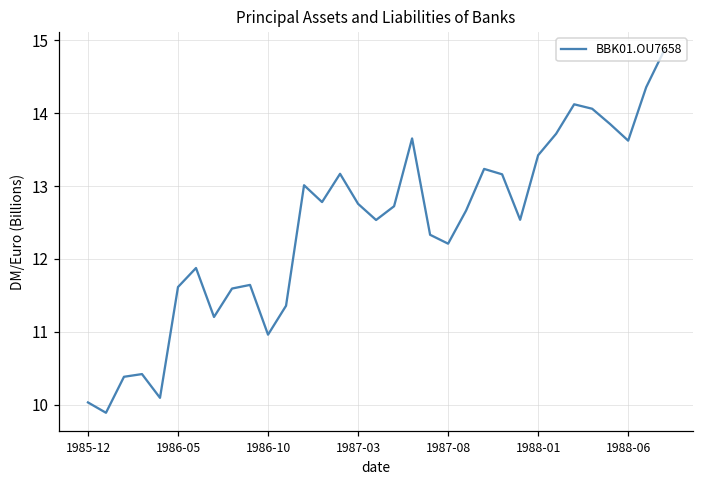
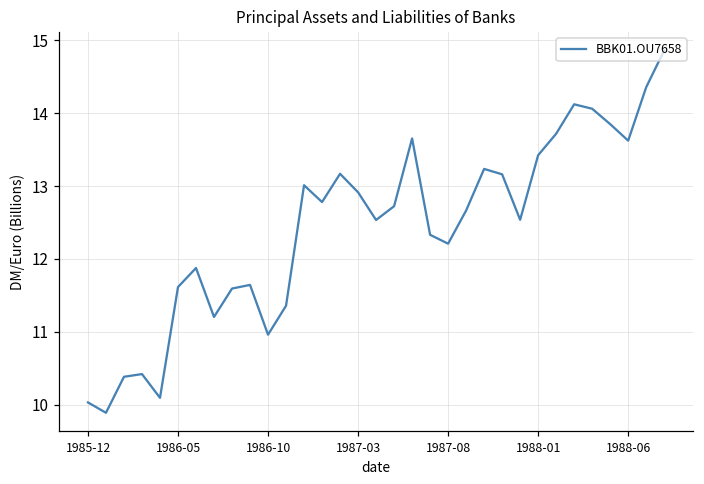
  {
    "1985-12": 10.0,
    "1986-05": 11.6,
    "1986-10": 11.0,
-   "1987-03": 12.8,
+   "1987-03": 12.9,
    "1987-08": 12.2,
    "1988-01": 13.4,
    "1988-06": 13.6
  }
